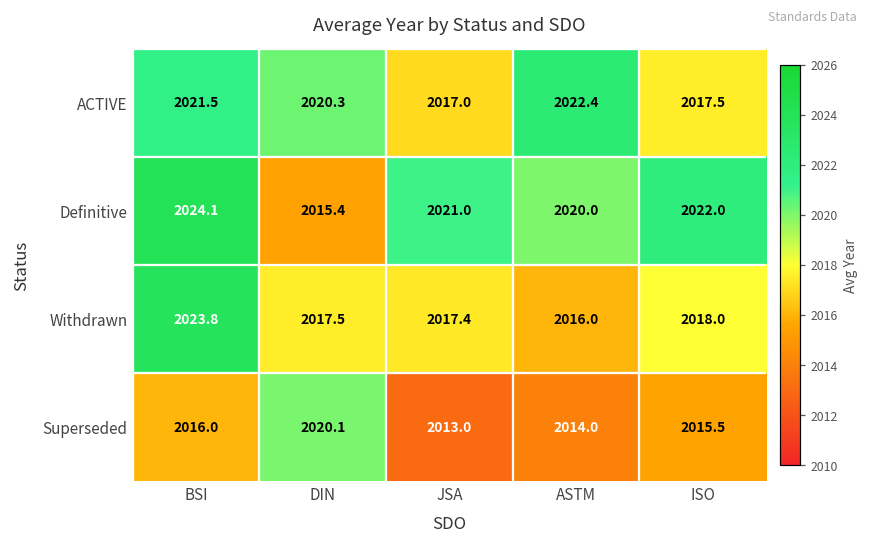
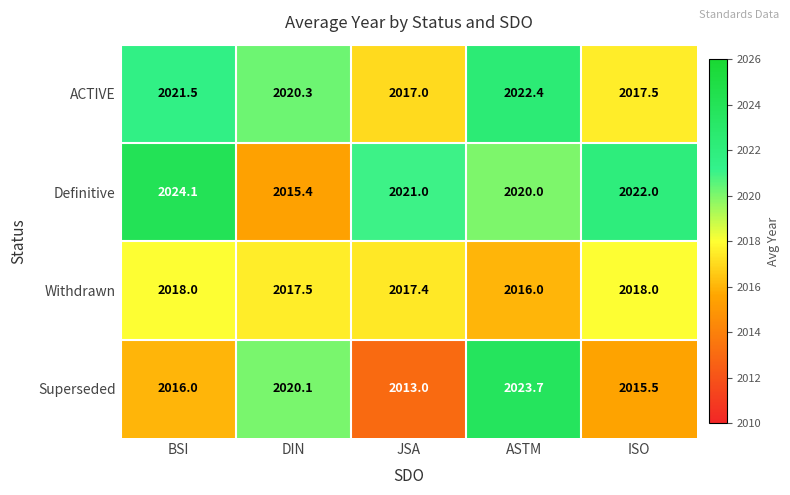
  {
    "ACTIVE": {
      "BSI": 2021.5,
      "DIN": 2020.3,
      "JSA": 2017.0,
      "ASTM": 2022.4,
      "ISO": 2017.5
    },
    "Definitive": {
      "BSI": 2024.1,
      "DIN": 2015.4,
      "JSA": 2021.0,
      "ASTM": 2020.0,
      "ISO": 2022.0
    },
    "Withdrawn": {
-     "BSI": 2023.8,
+     "BSI": 2018.0,
      "DIN": 2017.5,
      "JSA": 2017.4,
      "ASTM": 2016.0,
      "ISO": 2018.0
    },
    "Superseded": {
      "BSI": 2016.0,
      "DIN": 2020.1,
      "JSA": 2013.0,
-     "ASTM": 2014.0,
+     "ASTM": 2023.7,
      "ISO": 2015.5
    }
  }
